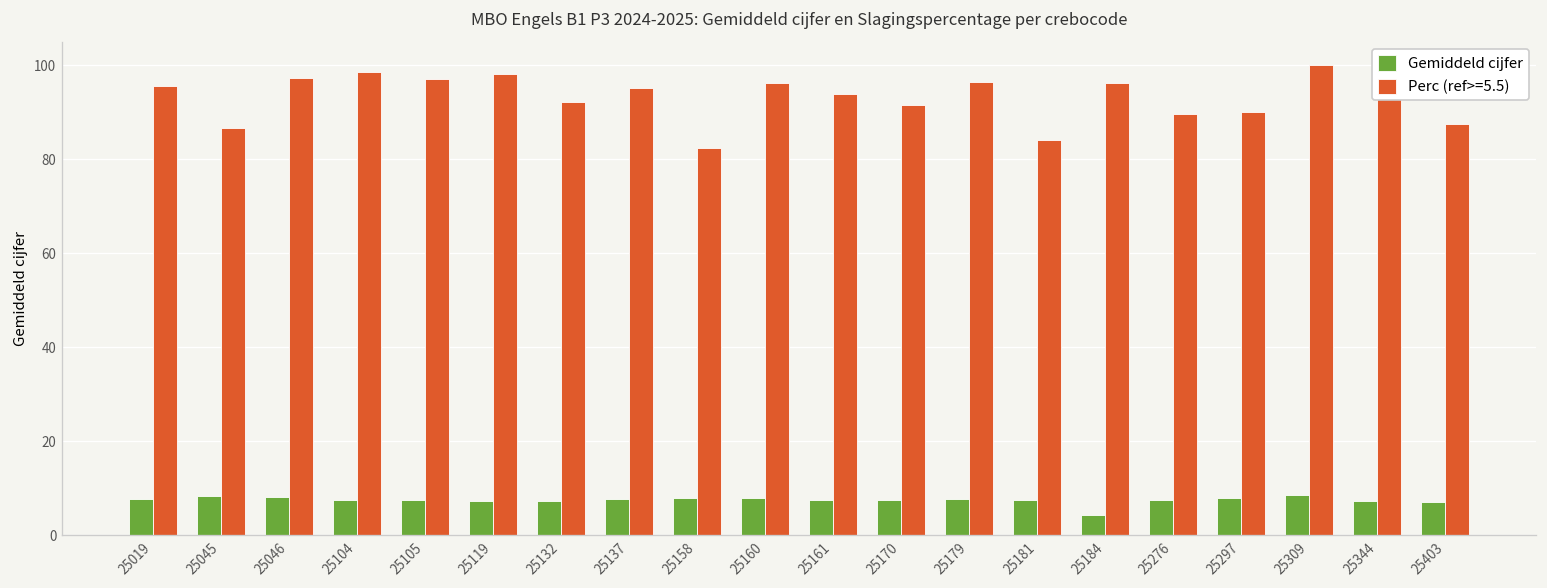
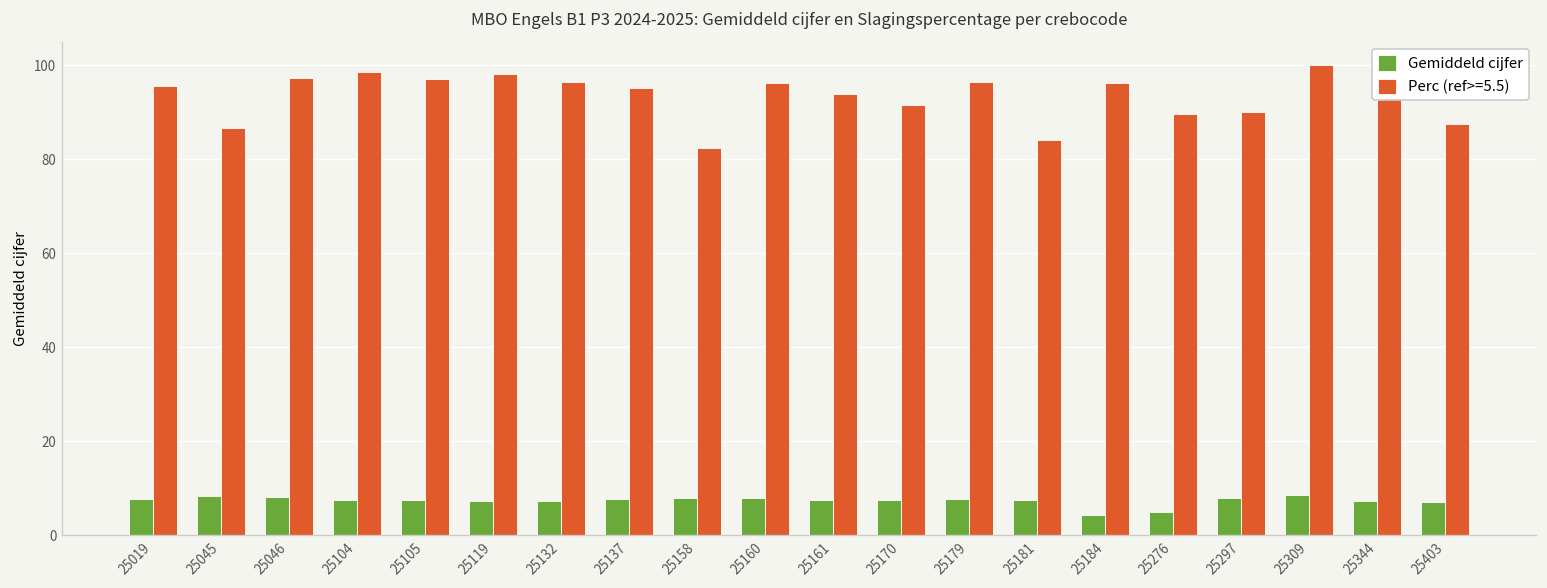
  {
    "Gemiddeld cijfer": {
      "25019": 8,
      "25045": 8,
      "25046": 8,
      "25104": 8,
      "25105": 8,
      "25119": 7,
      "25132": 7,
      "25137": 8,
      "25158": 8,
      "25160": 8,
      "25161": 8,
      "25170": 7,
      "25179": 8,
      "25181": 8,
      "25184": 4,
-     "25276": 8,
+     "25276": 5,
      "25297": 8,
      "25309": 9,
      "25344": 7,
      "25403": 7
    },
    "Perc (ref>=5.5)": {
      "25019": 96,
      "25045": 87,
      "25046": 97,
      "25104": 99,
      "25105": 97,
      "25119": 98,
-     "25132": 92,
+     "25132": 97,
      "25137": 95,
      "25158": 82,
      "25160": 96,
      "25161": 94,
      "25170": 91,
      "25179": 97,
      "25181": 84,
      "25184": 96,
      "25276": 90,
      "25297": 90,
      "25309": 100,
      "25403": 88
    }
  }
